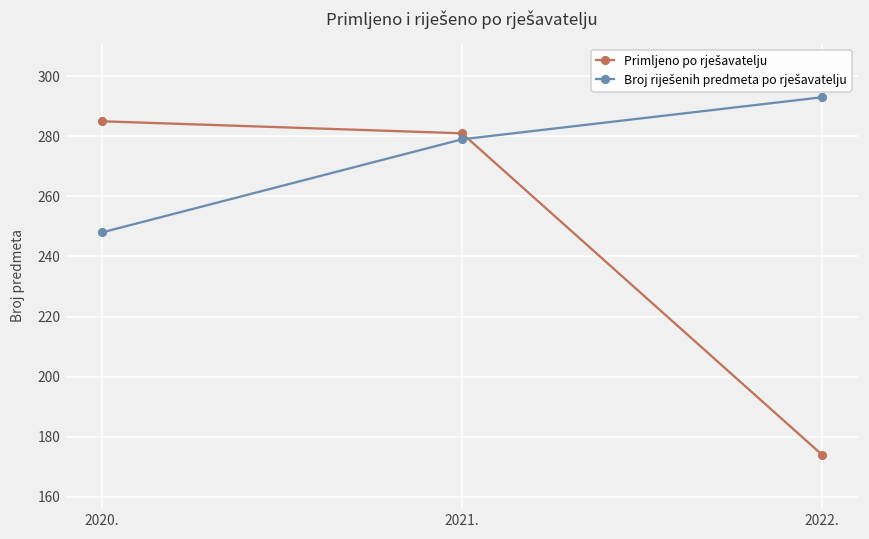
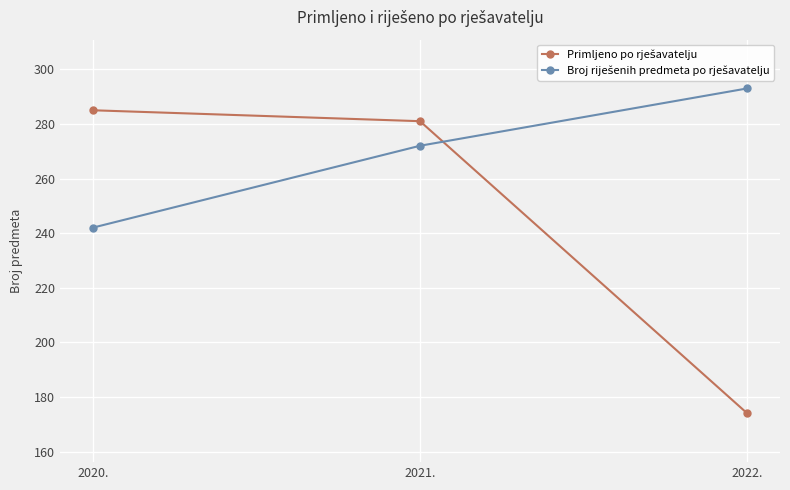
  {
    "Primljeno po rješavatelju": {
      "2020.": 285,
      "2021.": 281,
      "2022.": 174
    },
    "Broj riješenih predmeta po rješavatelju": {
-     "2020.": 248,
-     "2021.": 279,
+     "2020.": 242,
+     "2021.": 272,
      "2022.": 293
    }
  }
